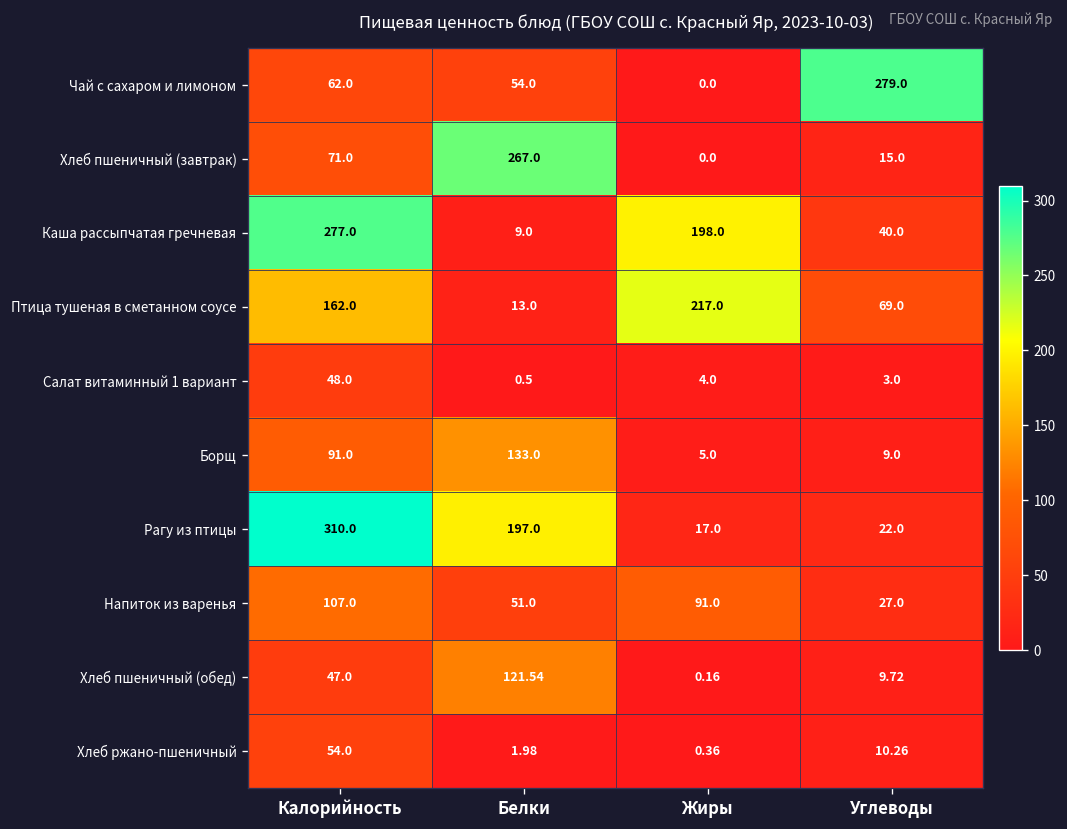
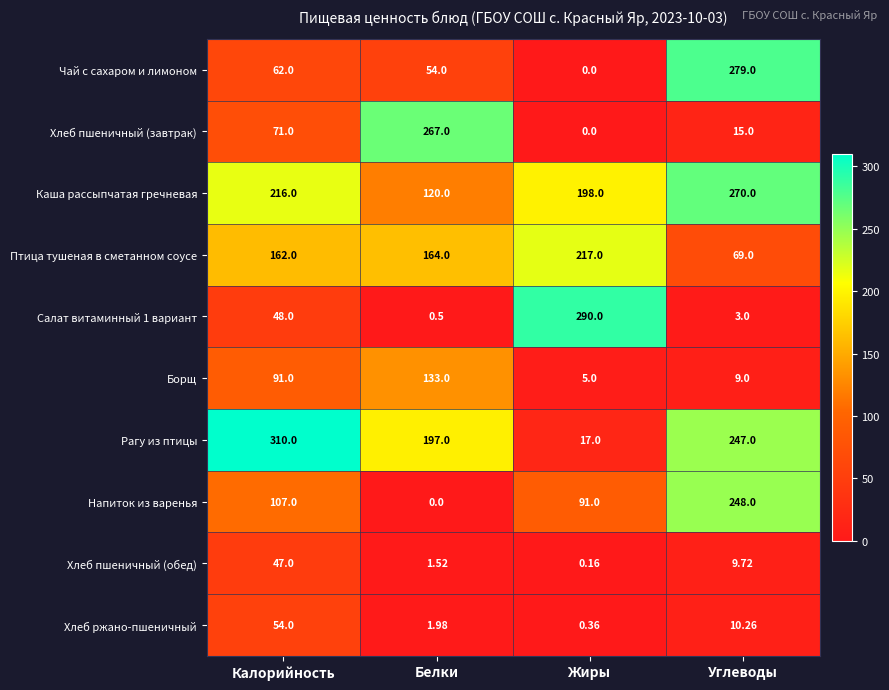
  {
    "Чай с сахаром и лимоном": {
      "Калорийность": 62.0,
      "Белки": 54.0,
      "Жиры": 0.0,
      "Углеводы": 279.0
    },
    "Хлеб пшеничный (завтрак)": {
      "Калорийность": 71.0,
      "Белки": 267.0,
      "Жиры": 0.0,
      "Углеводы": 15.0
    },
    "Каша рассыпчатая гречневая": {
-     "Калорийность": 277.0,
-     "Белки": 9.0,
+     "Калорийность": 216.0,
+     "Белки": 120.0,
      "Жиры": 198.0,
-     "Углеводы": 40.0
+     "Углеводы": 270.0
    },
    "Птица тушеная в сметанном соусе": {
      "Калорийность": 162.0,
-     "Белки": 13.0,
+     "Белки": 164.0,
      "Жиры": 217.0,
      "Углеводы": 69.0
    },
    "Салат витаминный 1 вариант": {
      "Калорийность": 48.0,
      "Белки": 0.5,
-     "Жиры": 4.0,
+     "Жиры": 290.0,
      "Углеводы": 3.0
    },
    "Борщ": {
      "Калорийность": 91.0,
      "Белки": 133.0,
      "Жиры": 5.0,
      "Углеводы": 9.0
    },
    "Рагу из птицы": {
      "Калорийность": 310.0,
      "Белки": 197.0,
      "Жиры": 17.0,
-     "Углеводы": 22.0
+     "Углеводы": 247.0
    },
    "Напиток из варенья": {
      "Калорийность": 107.0,
-     "Белки": 51.0,
+     "Белки": 0.0,
      "Жиры": 91.0,
-     "Углеводы": 27.0
+     "Углеводы": 248.0
    },
    "Хлеб пшеничный (обед)": {
      "Калорийность": 47.0,
-     "Белки": 121.54,
+     "Белки": 1.52,
      "Жиры": 0.16,
      "Углеводы": 9.72
    },
    "Хлеб ржано-пшеничный": {
      "Калорийность": 54.0,
      "Белки": 1.98,
      "Жиры": 0.36,
      "Углеводы": 10.26
    }
  }
